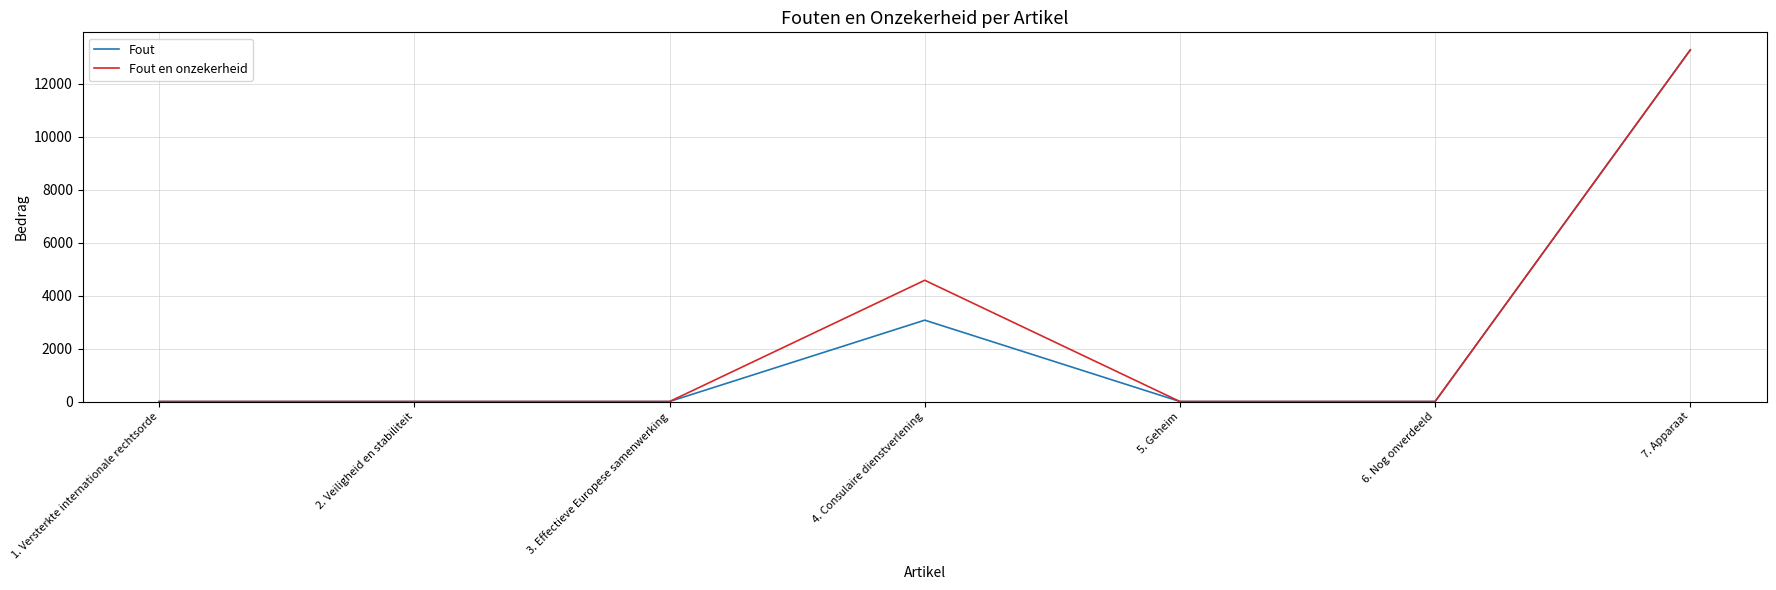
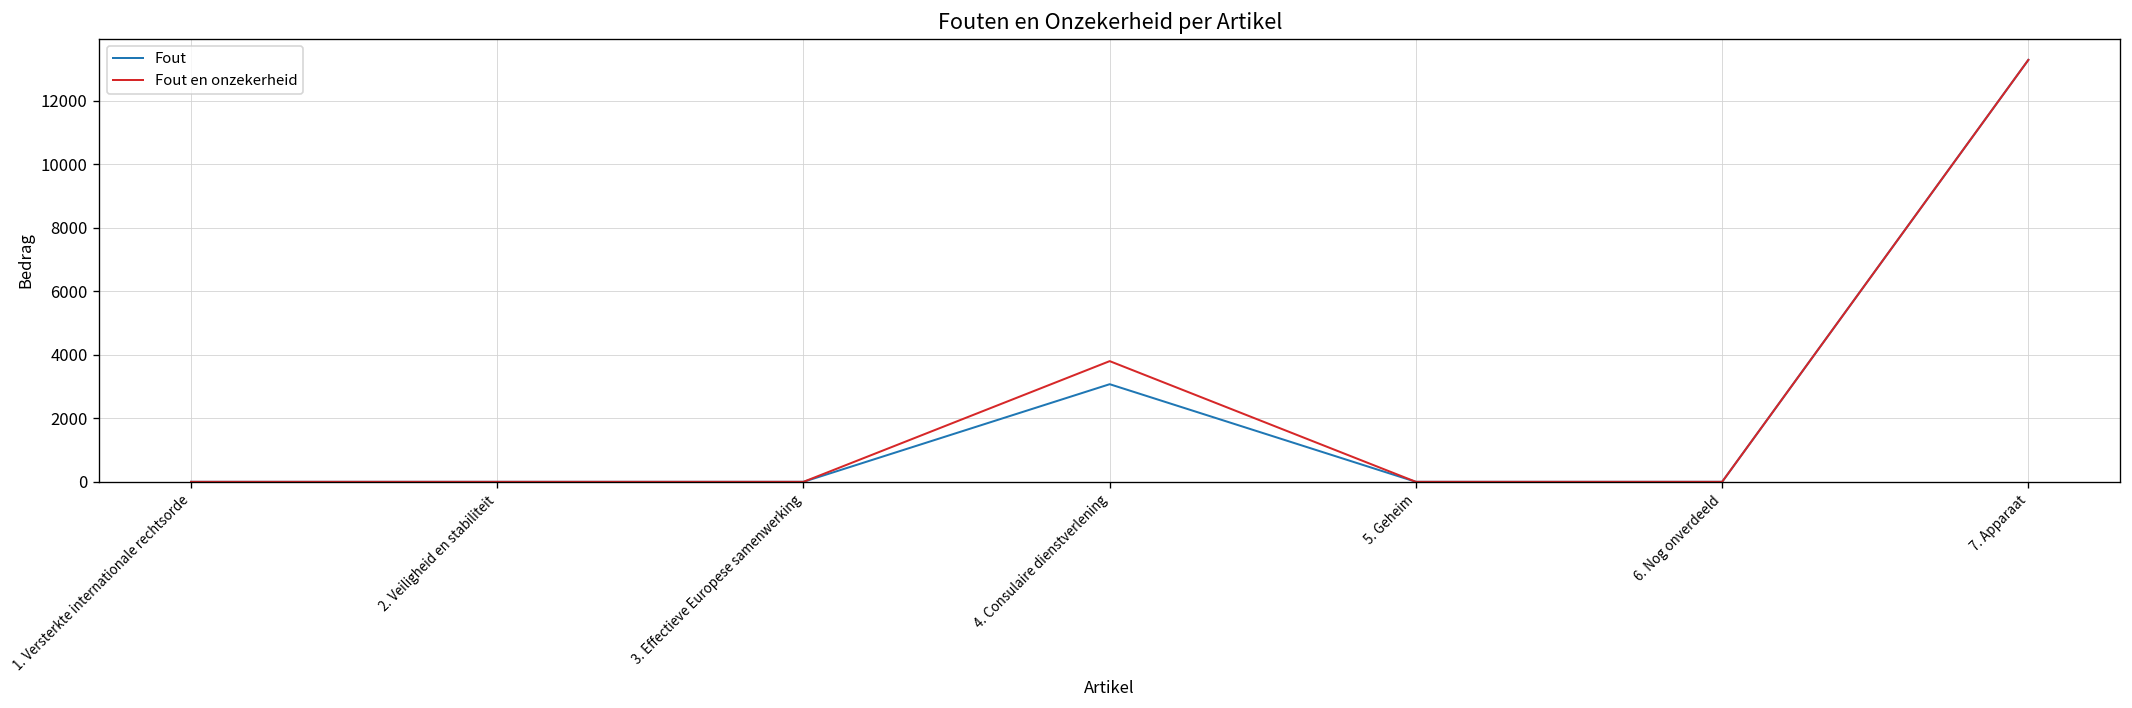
  {
    "Fout": {
      "4. Consulaire dienstverlening": 3100
    },
    "Fout en onzekerheid": {
-     "4. Consulaire dienstverlening": 4600
+     "4. Consulaire dienstverlening": 3800
    }
  }
